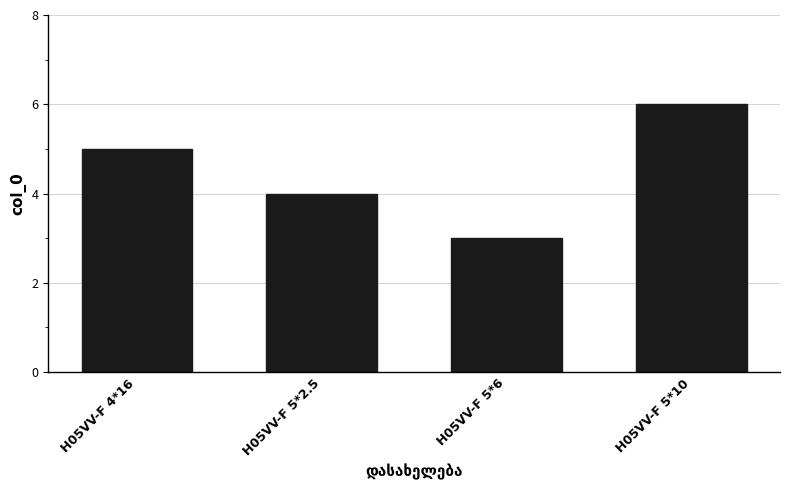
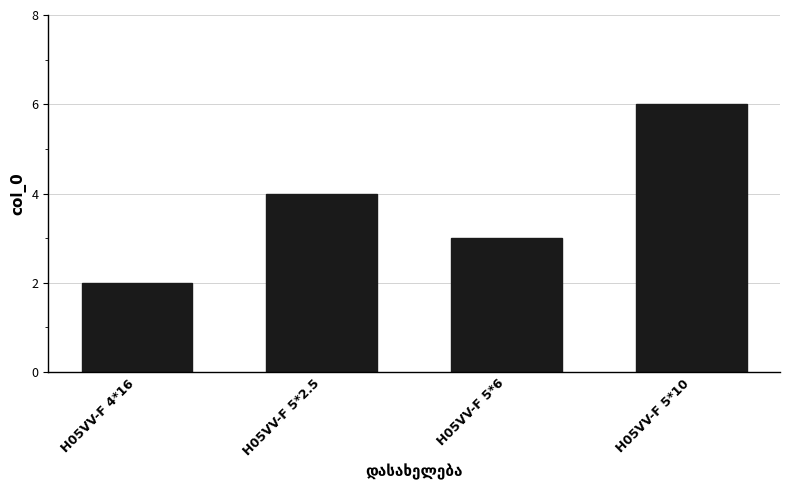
  {
-   "H05VV-F 4*16": 5,
+   "H05VV-F 4*16": 2,
    "H05VV-F 5*2.5": 4,
    "H05VV-F 5*6": 3,
    "H05VV-F 5*10": 6
  }
